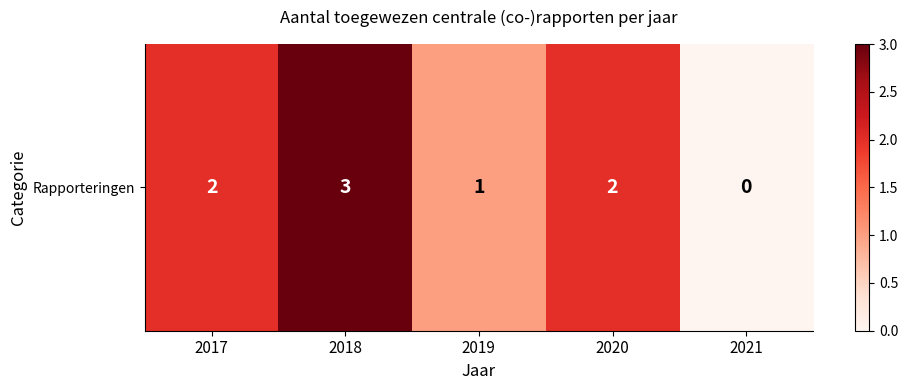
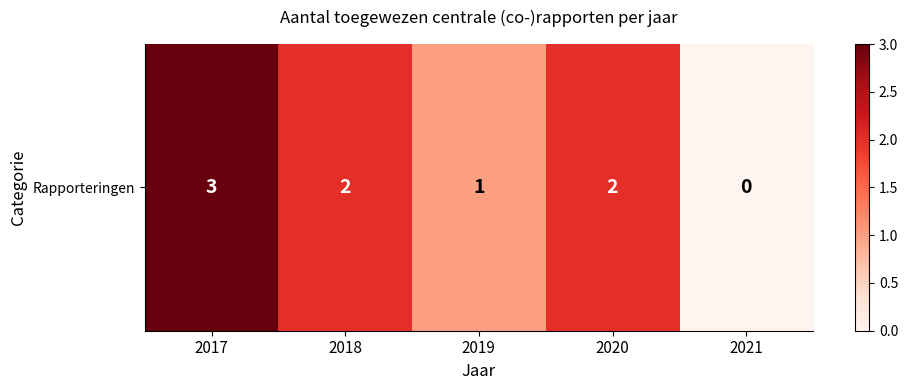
  {
    "Rapporteringen": {
-     "2017": 2,
-     "2018": 3,
+     "2017": 3,
+     "2018": 2,
      "2019": 1,
      "2020": 2,
      "2021": 0
    }
  }
